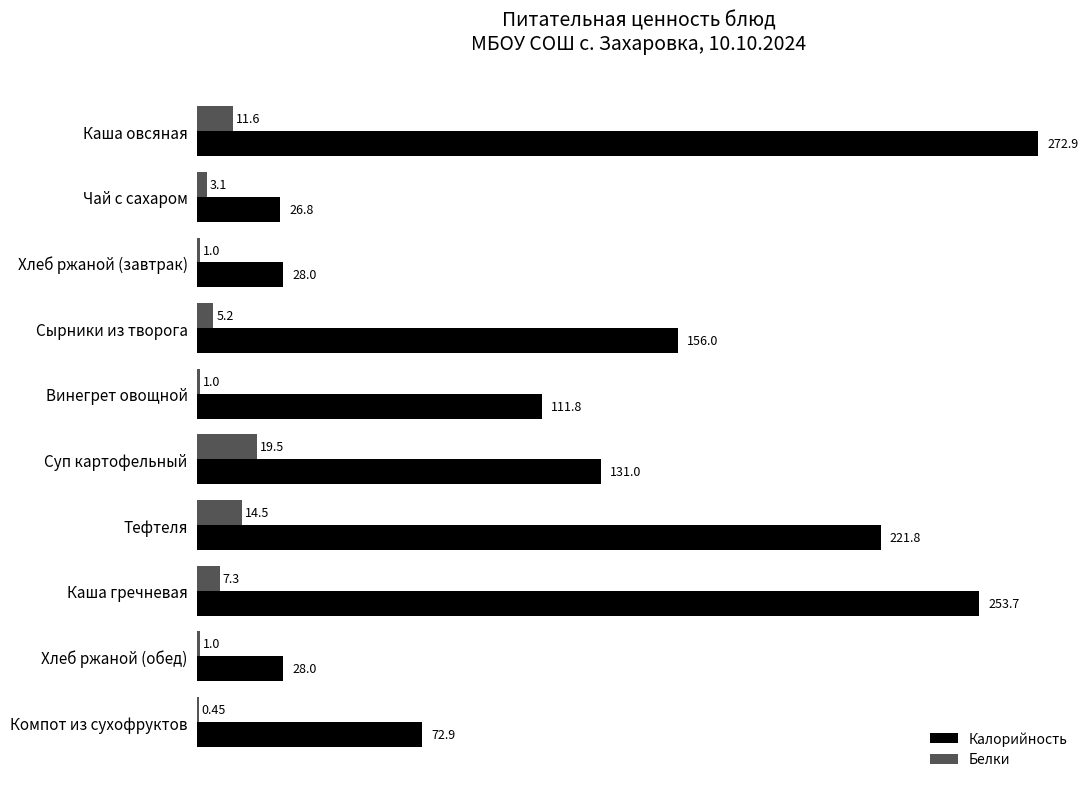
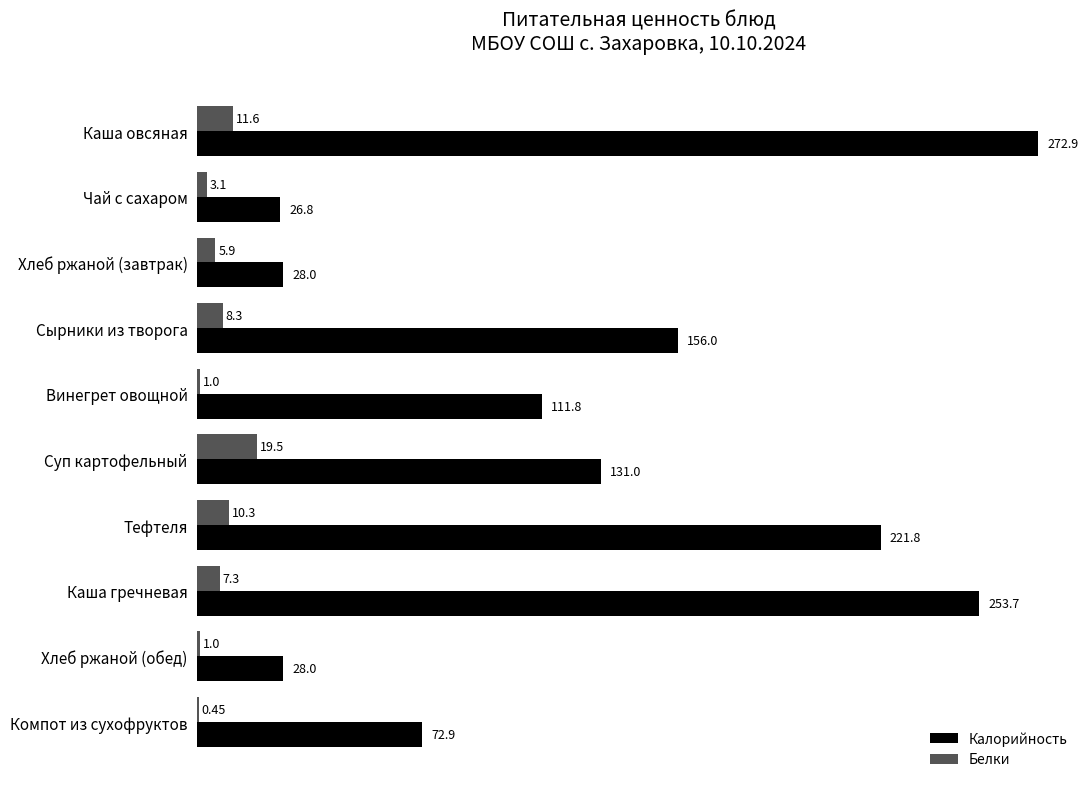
  {
    "Калорийность": {
      "Каша овсяная": 272.9,
      "Чай с сахаром": 26.8,
      "Хлеб ржаной (завтрак)": 28.0,
      "Сырники из творога": 156.0,
      "Винегрет овощной": 111.8,
      "Суп картофельный": 131.0,
      "Тефтеля": 221.8,
      "Каша гречневая": 253.7,
      "Хлеб ржаной (обед)": 28.0,
      "Компот из сухофруктов": 72.9
    },
    "Белки": {
      "Каша овсяная": 11.6,
      "Чай с сахаром": 3.1,
-     "Хлеб ржаной (завтрак)": 1.0,
-     "Сырники из творога": 5.2,
+     "Хлеб ржаной (завтрак)": 5.9,
+     "Сырники из творога": 8.3,
      "Винегрет овощной": 1.0,
      "Суп картофельный": 19.5,
-     "Тефтеля": 14.5,
+     "Тефтеля": 10.3,
      "Каша гречневая": 7.3,
      "Хлеб ржаной (обед)": 1.0,
      "Компот из сухофруктов": 0.45
    }
  }
